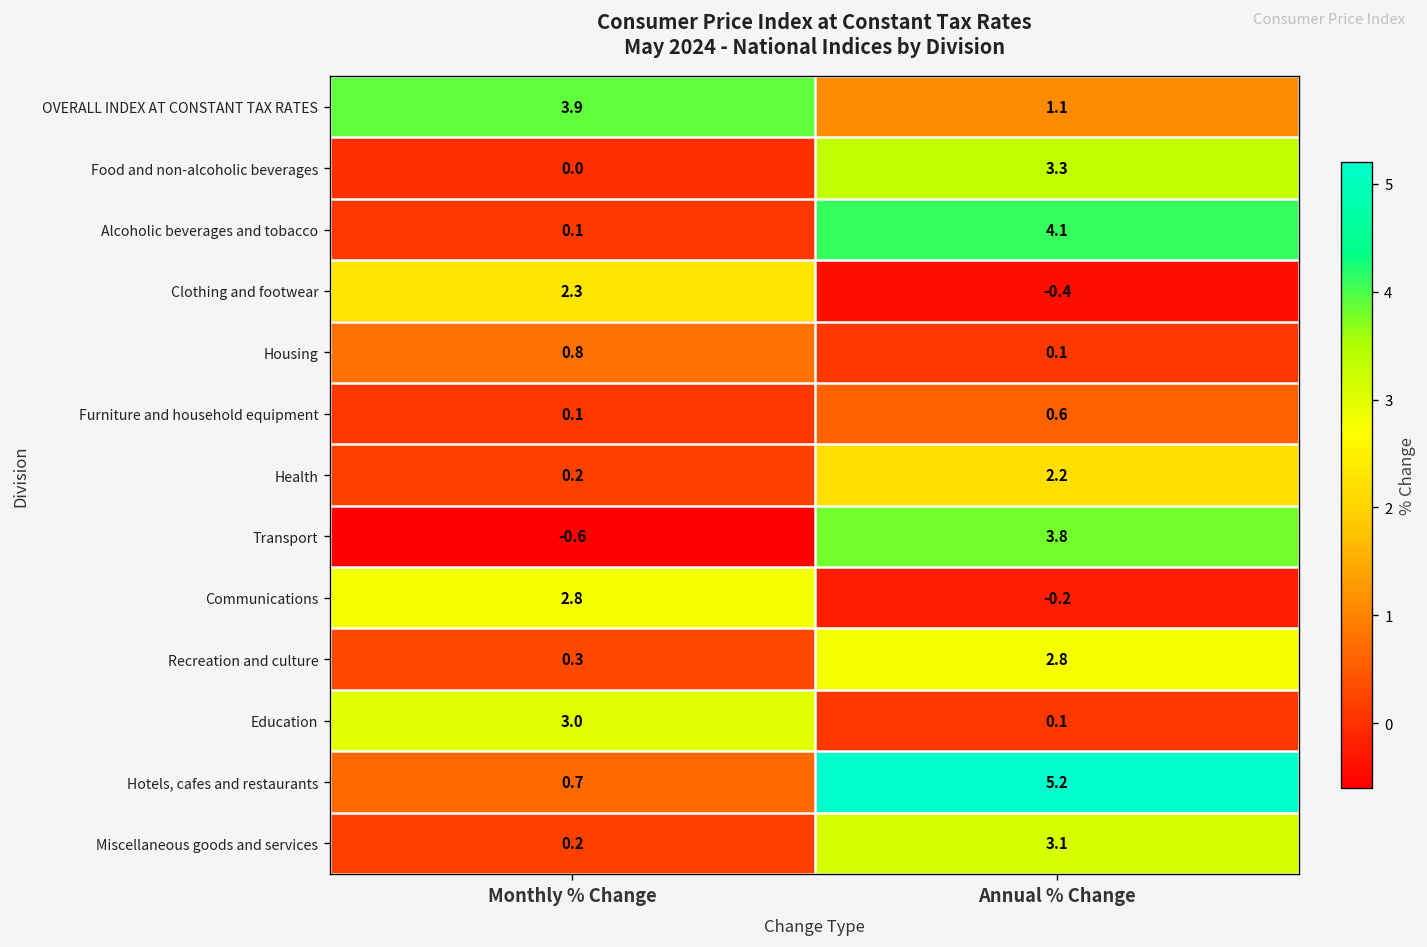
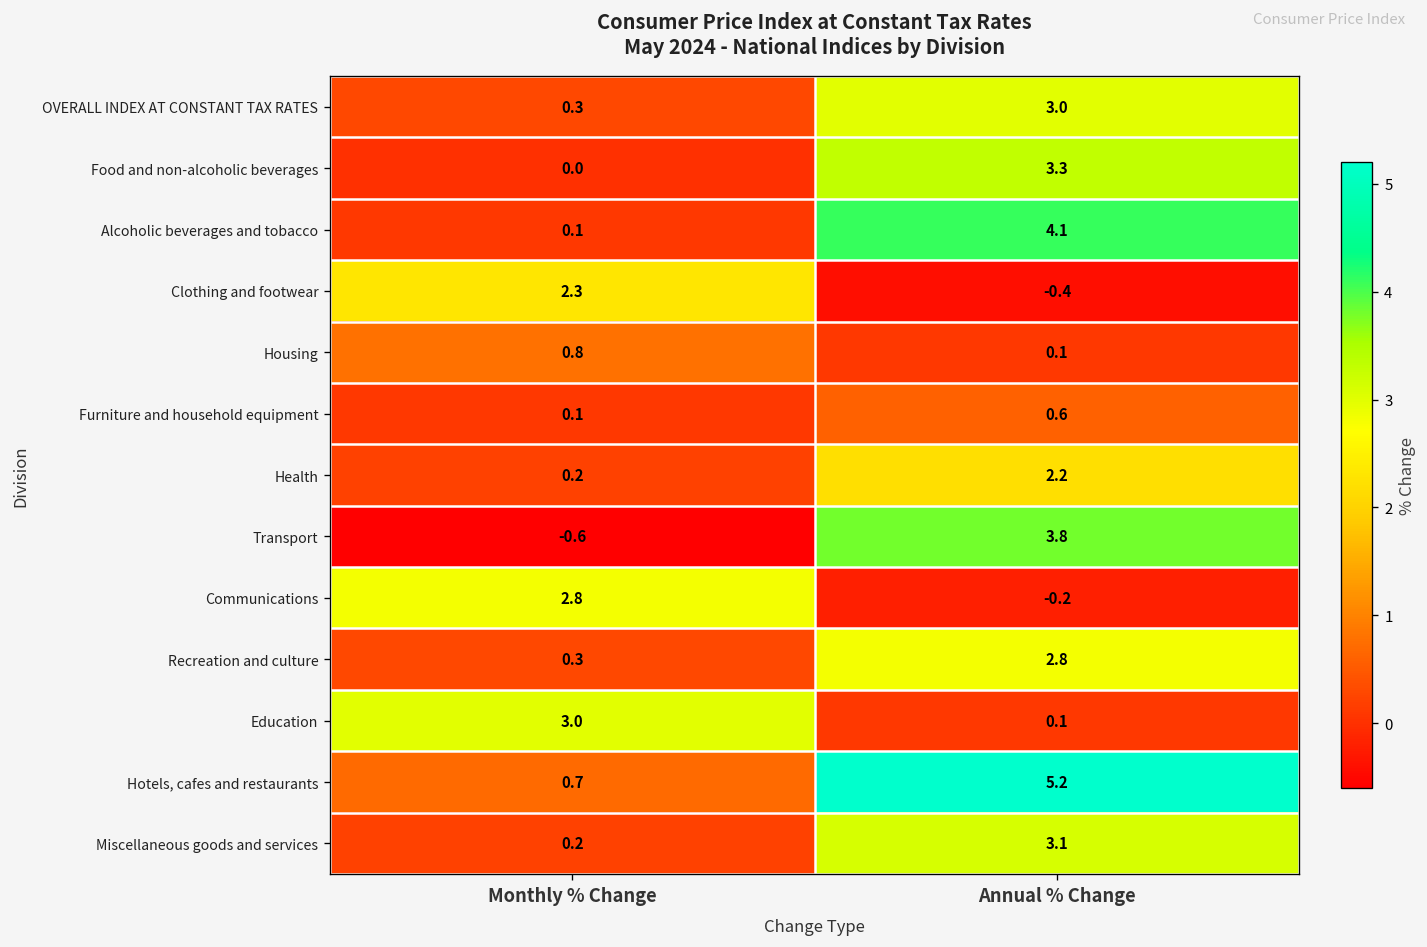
  {
    "OVERALL INDEX AT CONSTANT TAX RATES": {
-     "Monthly % Change": 3.9,
-     "Annual % Change": 1.1
+     "Monthly % Change": 0.3,
+     "Annual % Change": 3.0
    },
    "Food and non-alcoholic beverages": {
      "Monthly % Change": 0.0,
      "Annual % Change": 3.3
    },
    "Alcoholic beverages and tobacco": {
      "Monthly % Change": 0.1,
      "Annual % Change": 4.1
    },
    "Clothing and footwear": {
      "Monthly % Change": 2.3,
      "Annual % Change": -0.4
    },
    "Housing": {
      "Monthly % Change": 0.8,
      "Annual % Change": 0.1
    },
    "Furniture and household equipment": {
      "Monthly % Change": 0.1,
      "Annual % Change": 0.6
    },
    "Health": {
      "Monthly % Change": 0.2,
      "Annual % Change": 2.2
    },
    "Transport": {
      "Monthly % Change": -0.6,
      "Annual % Change": 3.8
    },
    "Communications": {
      "Monthly % Change": 2.8,
      "Annual % Change": -0.2
    },
    "Recreation and culture": {
      "Monthly % Change": 0.3,
      "Annual % Change": 2.8
    },
    "Education": {
      "Monthly % Change": 3.0,
      "Annual % Change": 0.1
    },
    "Hotels, cafes and restaurants": {
      "Monthly % Change": 0.7,
      "Annual % Change": 5.2
    },
    "Miscellaneous goods and services": {
      "Monthly % Change": 0.2,
      "Annual % Change": 3.1
    }
  }
